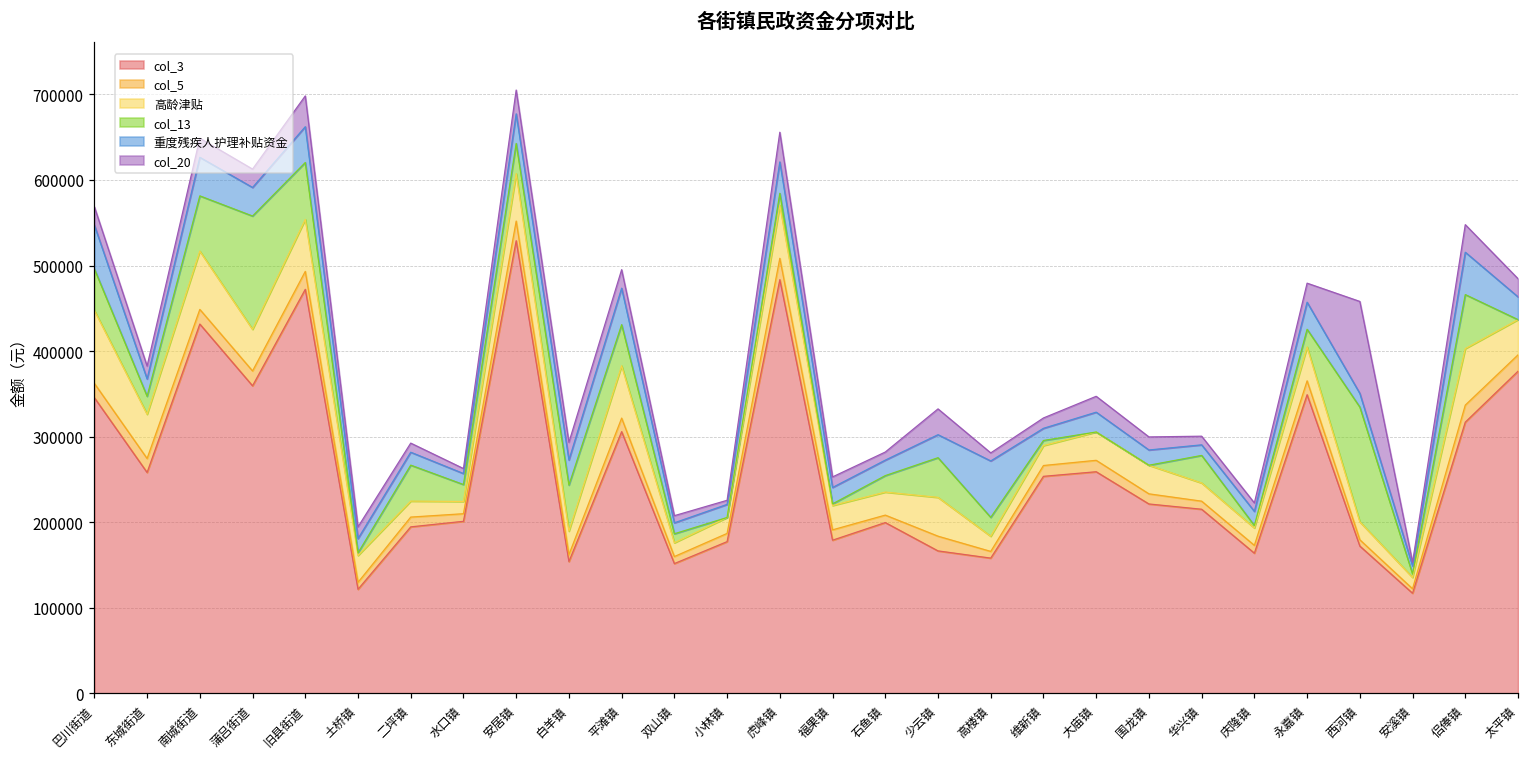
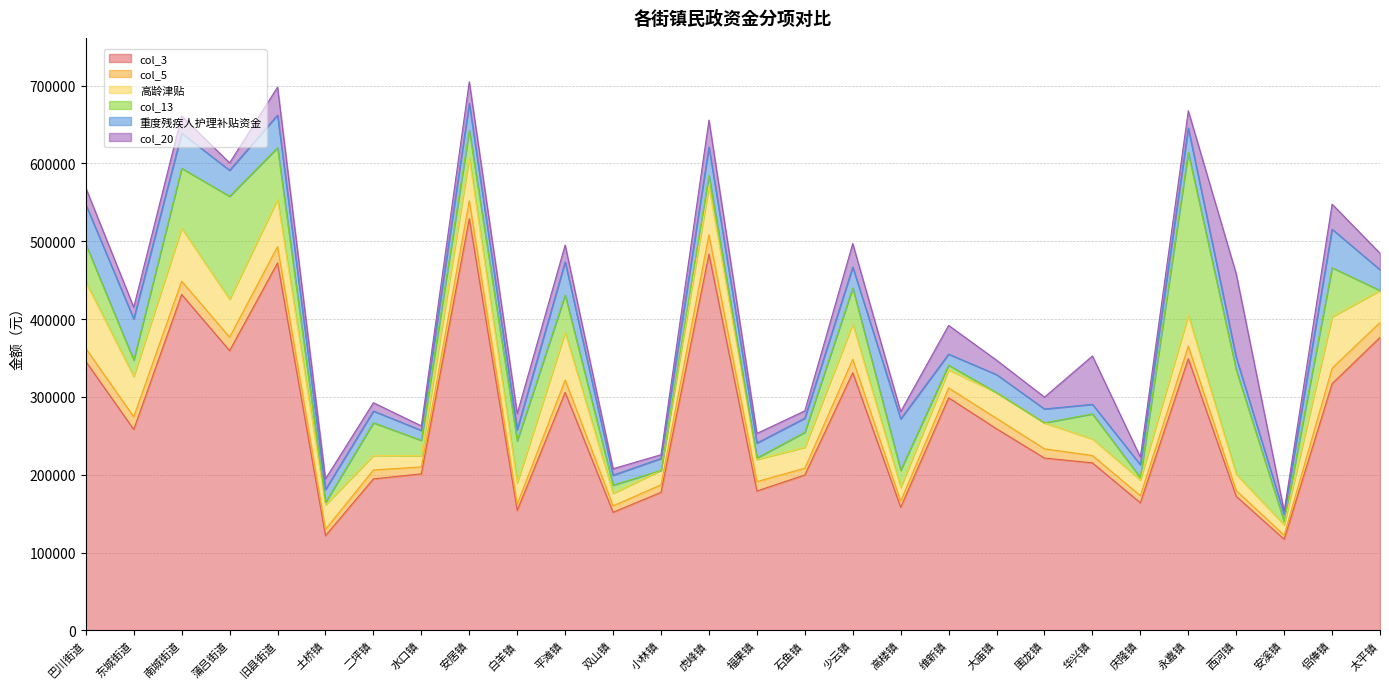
  {
    "col_3": {
      "巴川街道": 350000,
      "东城街道": 260000,
      "南城街道": 430000,
      "蒲吕街道": 360000,
      "旧县街道": 470000,
      "土桥镇": 120000,
      "二坪镇": 190000,
      "水口镇": 200000,
      "安居镇": 530000,
      "白羊镇": 150000,
      "平滩镇": 310000,
      "双山镇": 150000,
      "小林镇": 180000,
      "虎峰镇": 480000,
      "福果镇": 180000,
      "石鱼镇": 200000,
-     "少云镇": 170000,
+     "少云镇": 330000,
      "高楼镇": 160000,
-     "维新镇": 250000,
+     "维新镇": 300000,
      "大庙镇": 260000,
      "围龙镇": 220000,
      "华兴镇": 220000,
      "庆隆镇": 160000,
      "永嘉镇": 350000,
      "西河镇": 170000,
      "安溪镇": 120000,
      "侣俸镇": 320000,
      "太平镇": 380000
    },
    "col_13": {
      "巴川街道": 50000,
      "东城街道": 20000,
-     "南城街道": 60000,
+     "南城街道": 80000,
      "蒲吕街道": 130000,
      "旧县街道": 70000,
      "二坪镇": 40000,
      "水口镇": 20000,
      "安居镇": 40000,
      "白羊镇": 50000,
      "平滩镇": 50000,
      "双山镇": 10000,
      "虎峰镇": 10000,
      "石鱼镇": 20000,
      "少云镇": 50000,
      "高楼镇": 20000,
      "维新镇": 10000,
      "华兴镇": 30000,
-     "永嘉镇": 20000,
+     "永嘉镇": 210000,
      "西河镇": 130000,
      "安溪镇": 0,
      "侣俸镇": 60000
    },
    "重度残疾人护理补贴资金": {
      "巴川街道": 50000,
-     "东城街道": 20000,
+     "东城街道": 50000,
      "蒲吕街道": 30000,
      "旧县街道": 40000,
      "土桥镇": 20000,
      "二坪镇": 20000,
      "水口镇": 10000,
      "安居镇": 30000,
-     "白羊镇": 30000,
+     "白羊镇": 10000,
      "平滩镇": 40000,
      "双山镇": 10000,
      "小林镇": 20000,
      "虎峰镇": 40000,
      "福果镇": 20000,
      "石鱼镇": 20000,
      "少云镇": 30000,
      "高楼镇": 70000,
      "维新镇": 10000,
      "大庙镇": 20000,
      "围龙镇": 20000,
      "华兴镇": 10000,
      "庆隆镇": 20000,
      "永嘉镇": 30000,
      "西河镇": 20000,
      "安溪镇": 10000,
      "侣俸镇": 50000,
      "太平镇": 30000
    },
    "col_20": {
      "巴川街道": 20000,
      "东城街道": 20000,
-     "蒲吕街道": 20000,
+     "蒲吕街道": 10000,
      "旧县街道": 40000,
      "土桥镇": 10000,
      "二坪镇": 10000,
      "水口镇": 10000,
      "安居镇": 30000,
      "白羊镇": 20000,
      "平滩镇": 20000,
      "双山镇": 10000,
      "小林镇": 0,
      "虎峰镇": 30000,
      "福果镇": 10000,
      "石鱼镇": 10000,
      "少云镇": 30000,
      "高楼镇": 10000,
-     "维新镇": 10000,
+     "维新镇": 40000,
      "大庙镇": 20000,
      "围龙镇": 20000,
-     "华兴镇": 10000,
+     "华兴镇": 60000,
      "庆隆镇": 10000,
      "永嘉镇": 20000,
      "西河镇": 110000,
      "安溪镇": 0,
      "侣俸镇": 30000,
      "太平镇": 20000
    }
  }
